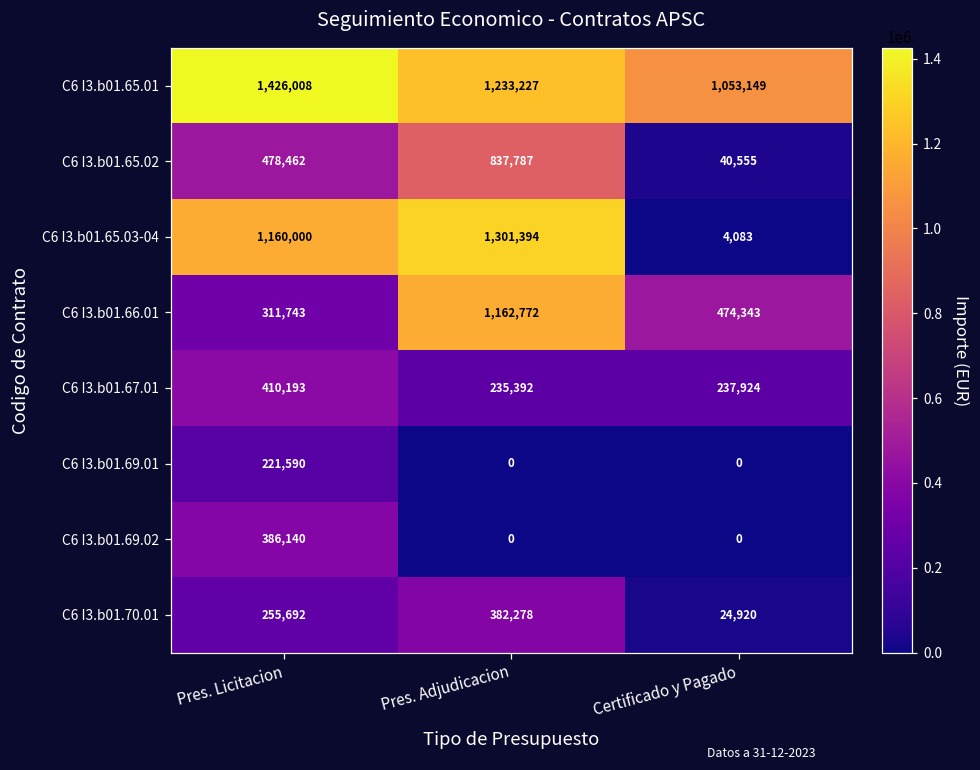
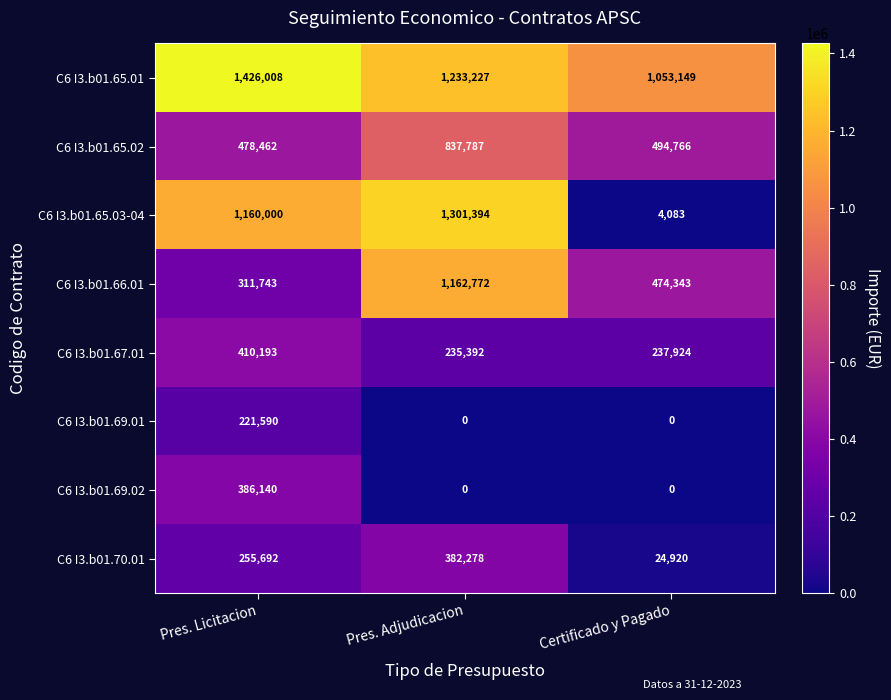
  {
    "C6 I3.b01.65.01": {
      "Pres. Licitacion": "1,426,008",
      "Pres. Adjudicacion": "1,233,227",
      "Certificado y Pagado": "1,053,149"
    },
    "C6 I3.b01.65.02": {
      "Pres. Licitacion": "478,462",
      "Pres. Adjudicacion": "837,787",
-     "Certificado y Pagado": "40,555"
+     "Certificado y Pagado": "494,766"
    },
    "C6 I3.b01.65.03-04": {
      "Pres. Licitacion": "1,160,000",
      "Pres. Adjudicacion": "1,301,394",
      "Certificado y Pagado": "4,083"
    },
    "C6 I3.b01.66.01": {
      "Pres. Licitacion": "311,743",
      "Pres. Adjudicacion": "1,162,772",
      "Certificado y Pagado": "474,343"
    },
    "C6 I3.b01.67.01": {
      "Pres. Licitacion": "410,193",
      "Pres. Adjudicacion": "235,392",
      "Certificado y Pagado": "237,924"
    },
    "C6 I3.b01.69.01": {
      "Pres. Licitacion": "221,590",
      "Pres. Adjudicacion": "0",
      "Certificado y Pagado": "0"
    },
    "C6 I3.b01.69.02": {
      "Pres. Licitacion": "386,140",
      "Pres. Adjudicacion": "0",
      "Certificado y Pagado": "0"
    },
    "C6 I3.b01.70.01": {
      "Pres. Licitacion": "255,692",
      "Pres. Adjudicacion": "382,278",
      "Certificado y Pagado": "24,920"
    }
  }
